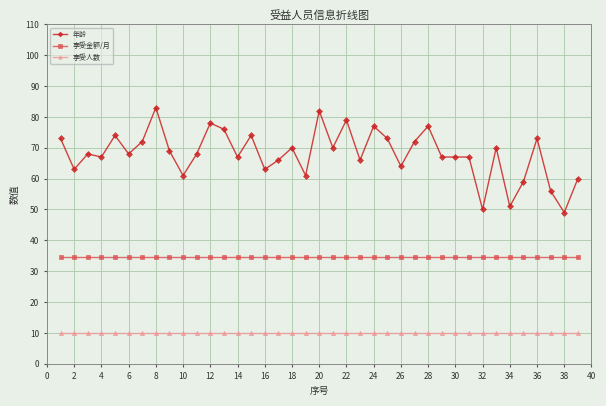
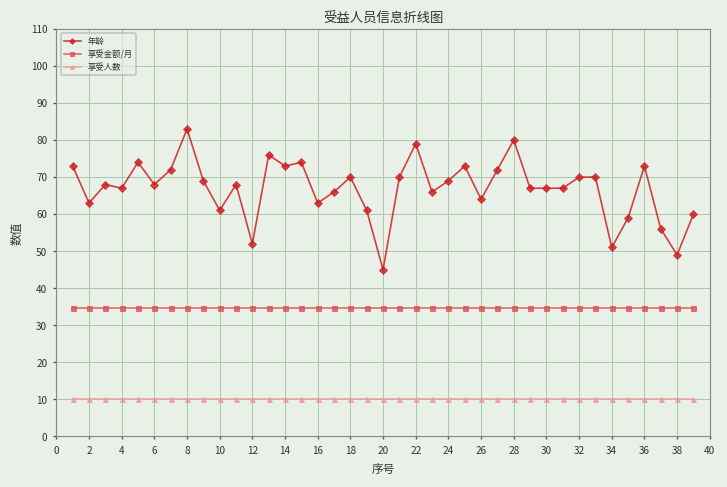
  {
    "年龄": {
      "2": 63,
      "4": 67,
      "6": 68,
      "8": 83,
      "10": 61,
-     "12": 78,
-     "14": 67,
+     "12": 52,
+     "14": 73,
      "16": 63,
      "18": 70,
-     "20": 82,
+     "20": 45,
      "22": 79,
-     "24": 77,
+     "24": 69,
      "26": 64,
-     "28": 77,
+     "28": 80,
      "30": 67,
-     "32": 50,
+     "32": 70,
      "34": 51,
      "36": 73,
      "38": 49
    },
    "享受金额/月": {
      "2": 35,
      "4": 35,
      "6": 35,
      "8": 35,
      "10": 35,
      "12": 35,
      "14": 35,
      "16": 35,
      "18": 35,
      "20": 35,
      "22": 35,
      "24": 35,
      "26": 35,
      "28": 35,
      "30": 35,
      "32": 35,
      "34": 35,
      "36": 35,
      "38": 35
    },
    "享受人数": {
      "2": 10,
      "4": 10,
      "6": 10,
      "8": 10,
      "10": 10,
      "12": 10,
      "14": 10,
      "16": 10,
      "18": 10,
      "20": 10,
      "22": 10,
      "24": 10,
      "26": 10,
      "28": 10,
      "30": 10,
      "32": 10,
      "34": 10,
      "36": 10,
      "38": 10
    }
  }
